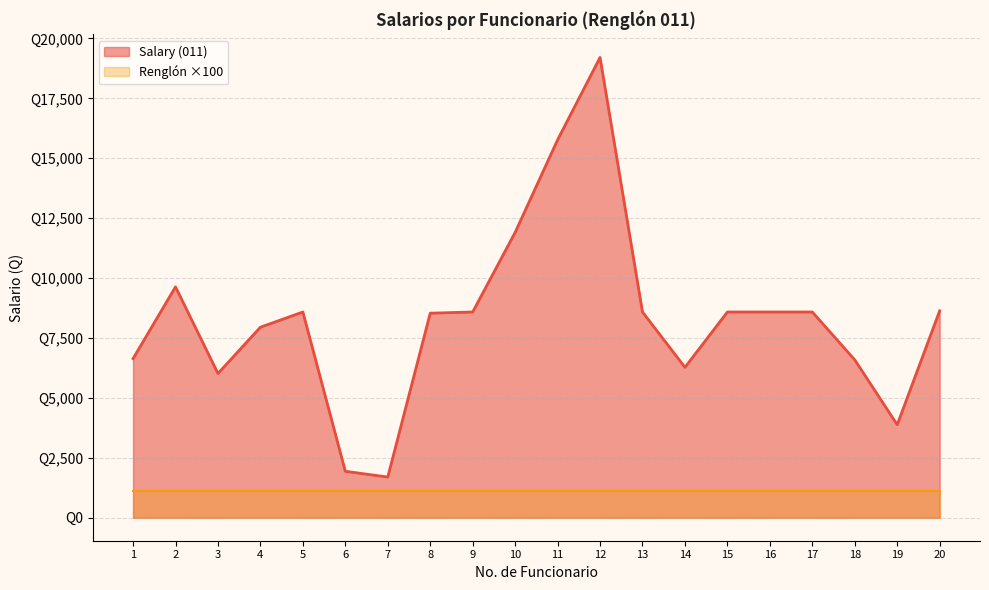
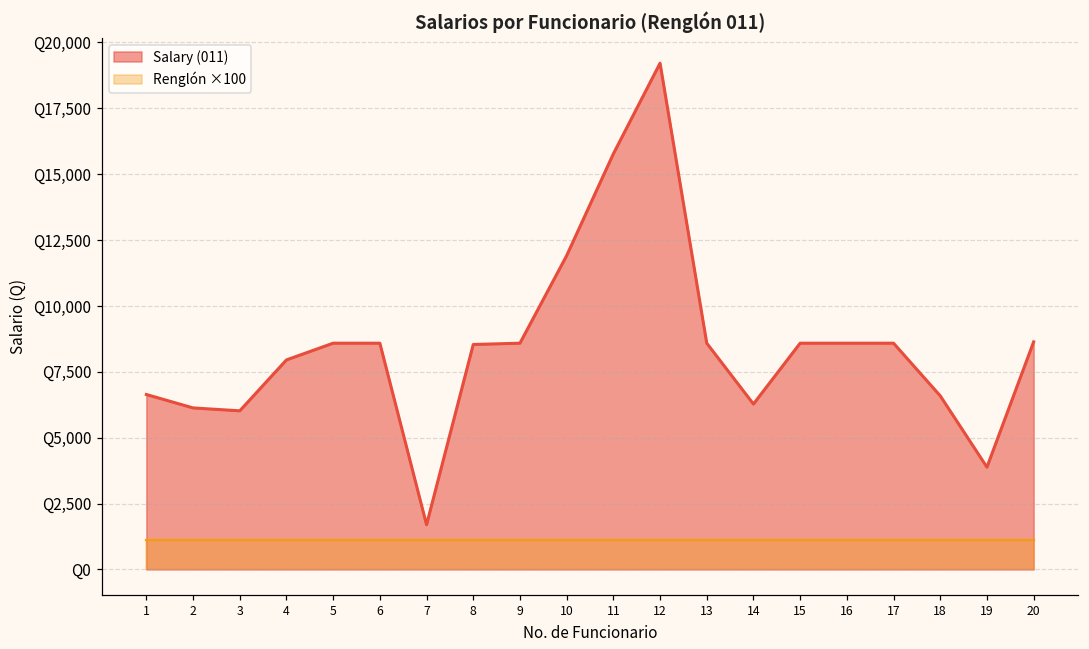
  {
    "Salary (011)": {
      "1": "Q6,600",
-     "2": "Q9,600",
+     "2": "Q6,100",
      "3": "Q6,000",
      "4": "Q7,900",
      "5": "Q8,600",
-     "6": "Q1,900",
+     "6": "Q8,600",
      "7": "Q1,700",
      "8": "Q8,500",
      "9": "Q8,600",
      "10": "Q11,900",
      "11": "Q15,800",
      "12": "Q19,200",
      "13": "Q8,600",
      "14": "Q6,300",
      "15": "Q8,600",
      "16": "Q8,600",
      "17": "Q8,600",
      "18": "Q6,600",
      "19": "Q3,900",
      "20": "Q8,600"
    },
    "Renglón ×100": {
      "1": "Q1,100",
      "2": "Q1,100",
      "3": "Q1,100",
      "4": "Q1,100",
      "5": "Q1,100",
      "6": "Q1,100",
      "7": "Q1,100",
      "8": "Q1,100",
      "9": "Q1,100",
      "10": "Q1,100",
      "11": "Q1,100",
      "12": "Q1,100",
      "13": "Q1,100",
      "14": "Q1,100",
      "15": "Q1,100",
      "16": "Q1,100",
      "17": "Q1,100",
      "18": "Q1,100",
      "19": "Q1,100",
      "20": "Q1,100"
    }
  }
